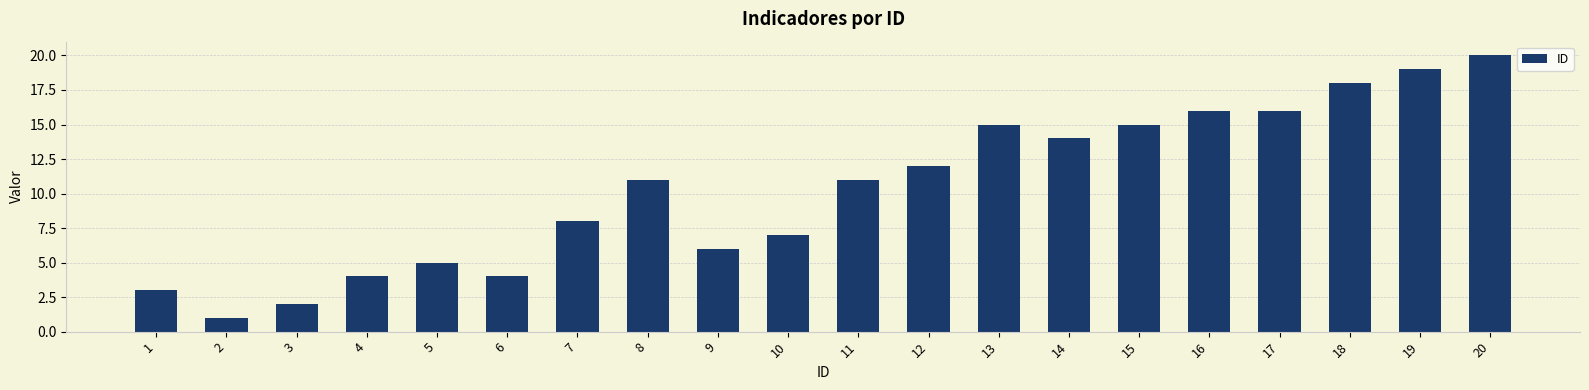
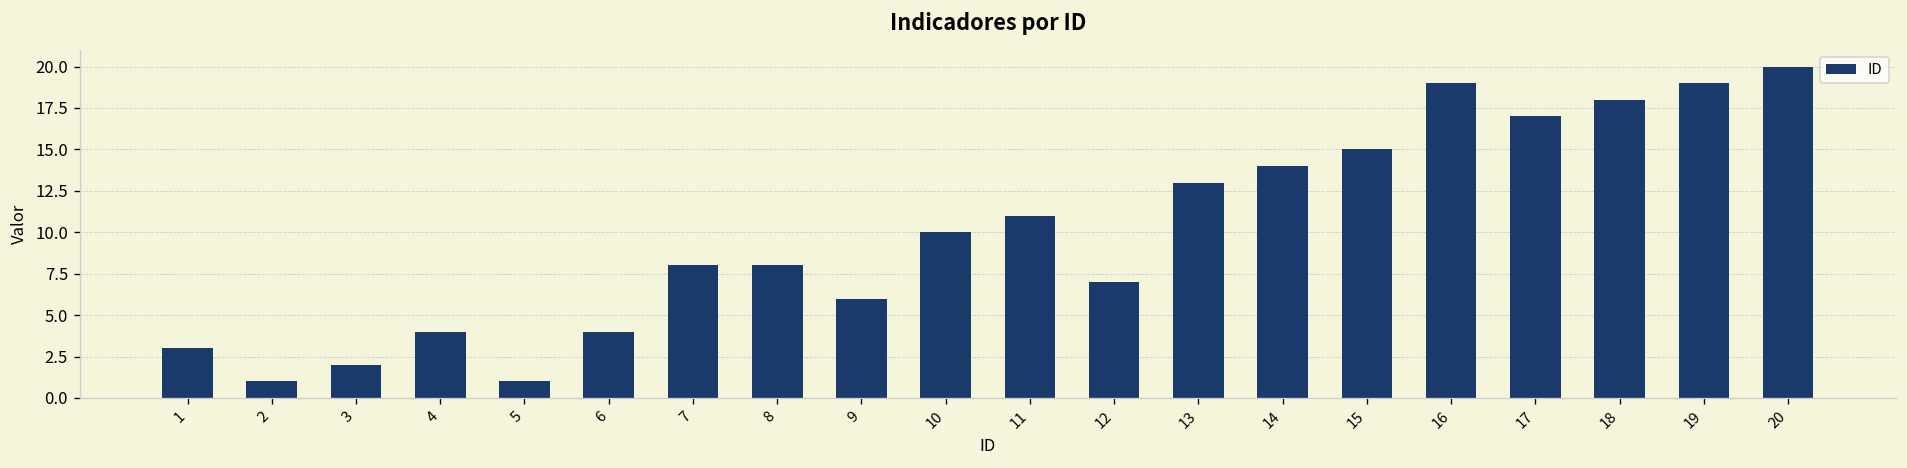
  {
    "1": 3,
    "2": 1,
    "3": 2,
    "4": 4,
-   "5": 5,
+   "5": 1,
    "6": 4,
    "7": 8,
-   "8": 11,
+   "8": 8,
    "9": 6,
-   "10": 7,
+   "10": 10,
    "11": 11,
-   "12": 12,
-   "13": 15,
+   "12": 7,
+   "13": 13,
    "14": 14,
    "15": 15,
-   "16": 16,
-   "17": 16,
+   "16": 19,
+   "17": 17,
    "18": 18,
    "19": 19,
    "20": 20
  }
